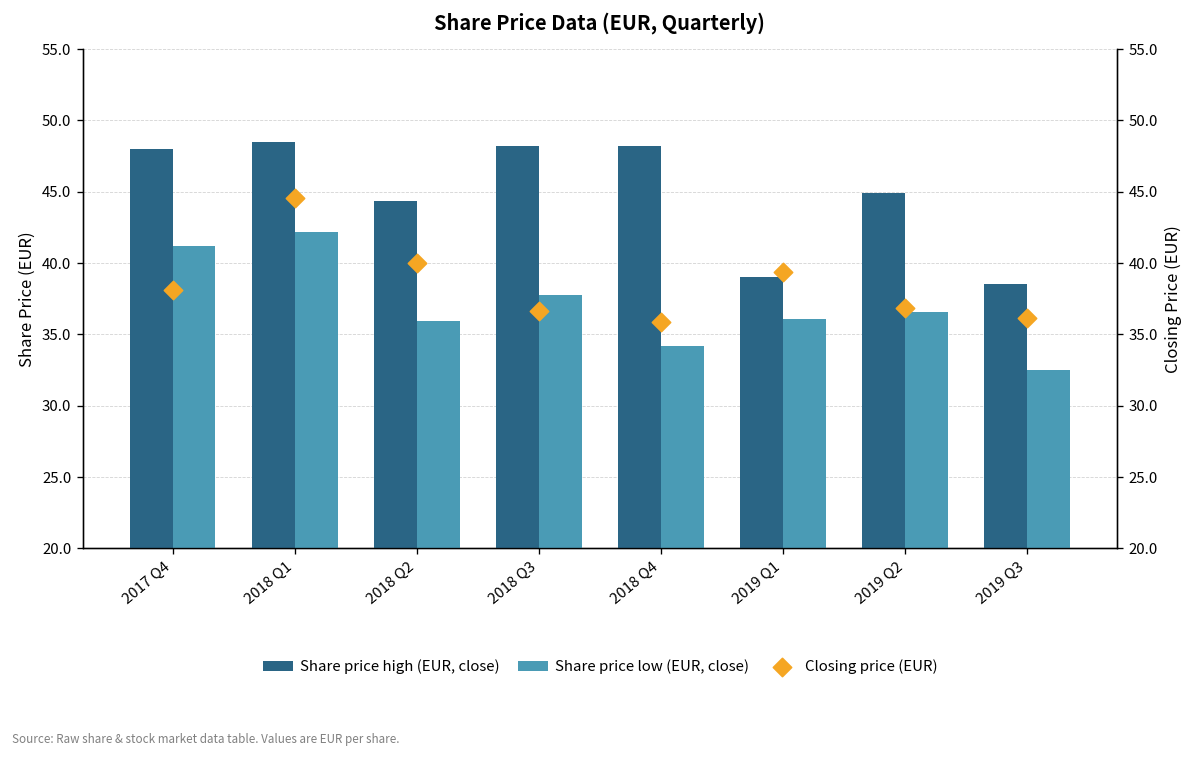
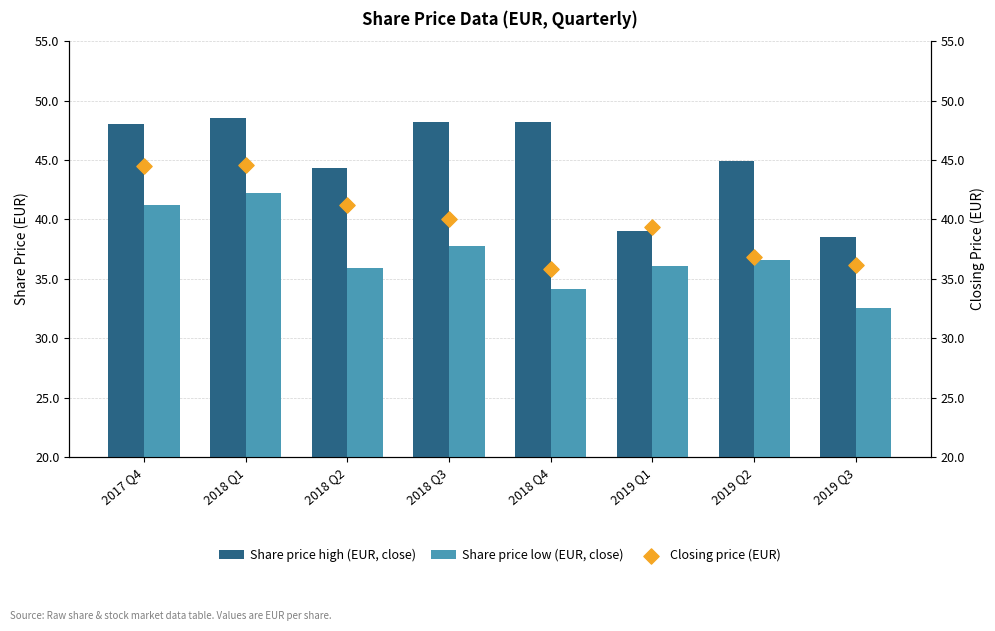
  {
    "Share price high (EUR, close)": {
      "2017 Q4": 48.0,
      "2018 Q1": 48.5,
      "2018 Q2": 44.3,
      "2018 Q3": 48.2,
      "2018 Q4": 48.2,
      "2019 Q1": 39.0,
      "2019 Q2": 44.9,
      "2019 Q3": 38.5
    },
    "Share price low (EUR, close)": {
      "2017 Q4": 41.2,
      "2018 Q1": 42.2,
      "2018 Q2": 35.9,
      "2018 Q3": 37.8,
      "2018 Q4": 34.2,
      "2019 Q1": 36.1,
      "2019 Q2": 36.5,
      "2019 Q3": 32.5
    },
    "Closing price (EUR)": {
-     "2017 Q4": 38.1,
-     "2018 Q2": 40.0,
-     "2018 Q3": 36.6
+     "2017 Q4": 44.5,
+     "2018 Q2": 41.2,
+     "2018 Q3": 40.0
    }
  }
